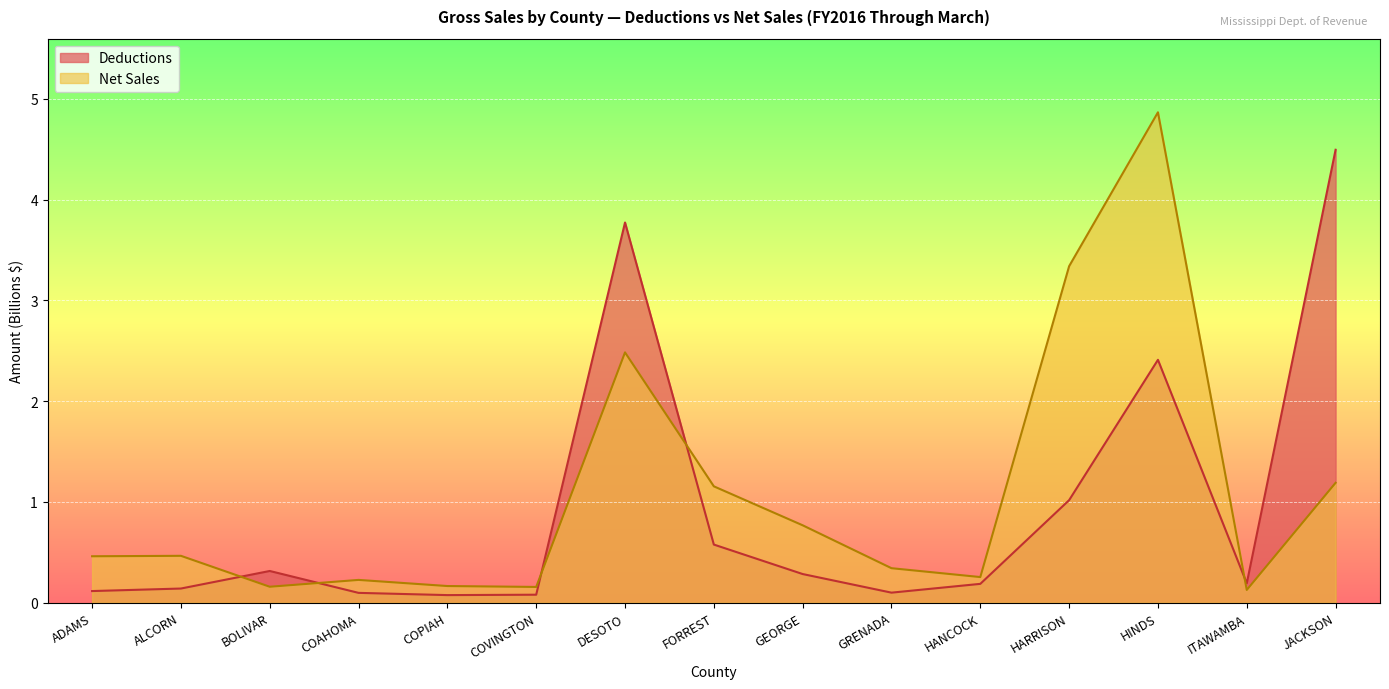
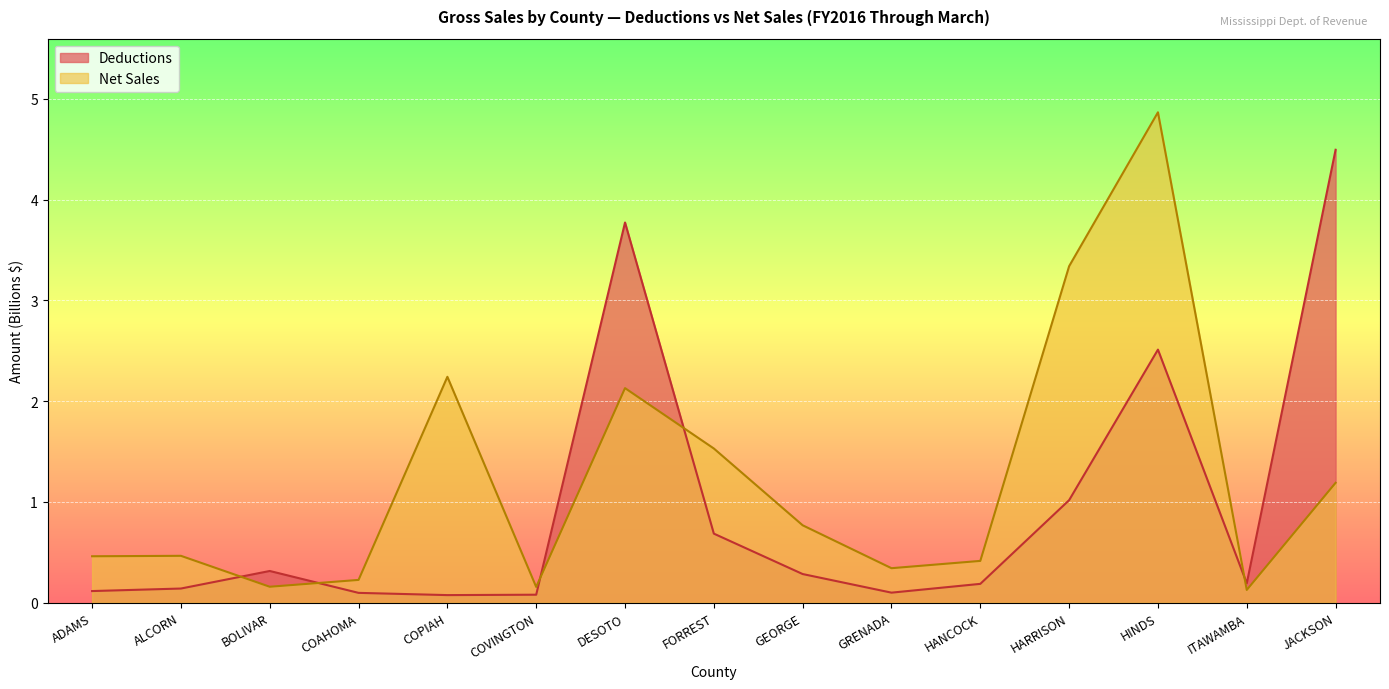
  {
    "Deductions": {
      "ADAMS": 0.12,
      "ALCORN": 0.14,
      "BOLIVAR": 0.31,
      "COAHOMA": 0.10,
      "COPIAH": 0.08,
      "COVINGTON": 0.08,
      "DESOTO": 3.77,
-     "FORREST": 0.58,
+     "FORREST": 0.69,
      "GEORGE": 0.28,
      "GRENADA": 0.10,
      "HANCOCK": 0.19,
      "HARRISON": 1.02,
-     "HINDS": 2.41,
+     "HINDS": 2.51,
      "ITAWAMBA": 0.19,
      "JACKSON": 4.50
    },
    "Net Sales": {
      "ADAMS": 0.46,
      "ALCORN": 0.47,
      "BOLIVAR": 0.16,
      "COAHOMA": 0.23,
-     "COPIAH": 0.17,
+     "COPIAH": 2.24,
      "COVINGTON": 0.16,
-     "DESOTO": 2.48,
-     "FORREST": 1.16,
+     "DESOTO": 2.13,
+     "FORREST": 1.53,
      "GEORGE": 0.77,
      "GRENADA": 0.34,
-     "HANCOCK": 0.25,
+     "HANCOCK": 0.42,
      "HARRISON": 3.34,
      "HINDS": 4.87,
      "ITAWAMBA": 0.13,
      "JACKSON": 1.19
    }
  }
